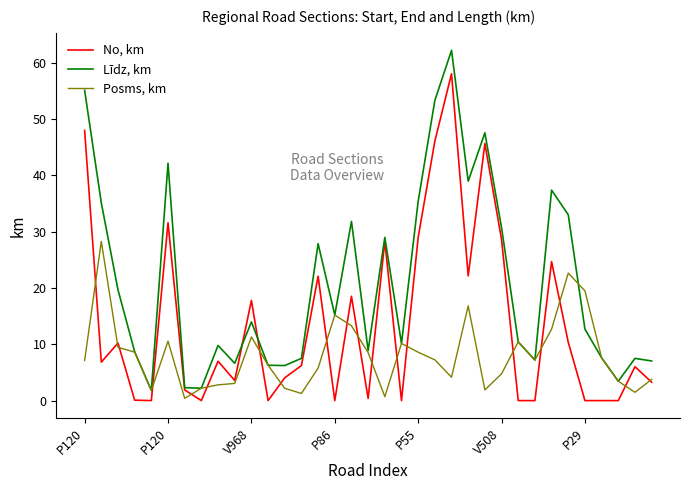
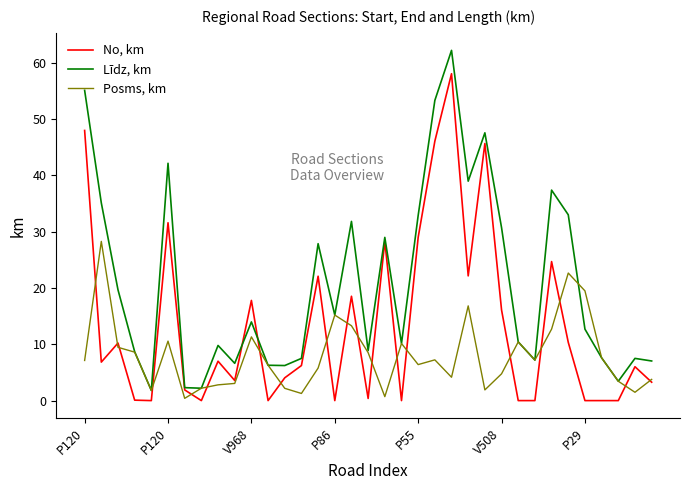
  {
    "No, km": {
      "V968": 18,
      "P86": 0,
      "P55": 29,
-     "V508": 29,
+     "V508": 16,
      "P29": 0
    },
    "Līdz, km": {
      "V968": 14,
-     "P55": 35,
+     "P55": 33,
      "V508": 31,
      "P29": 13
    },
    "Posms, km": {
      "V968": 11,
-     "P55": 9,
+     "P55": 6,
      "V508": 5,
      "P29": 20
    }
  }
